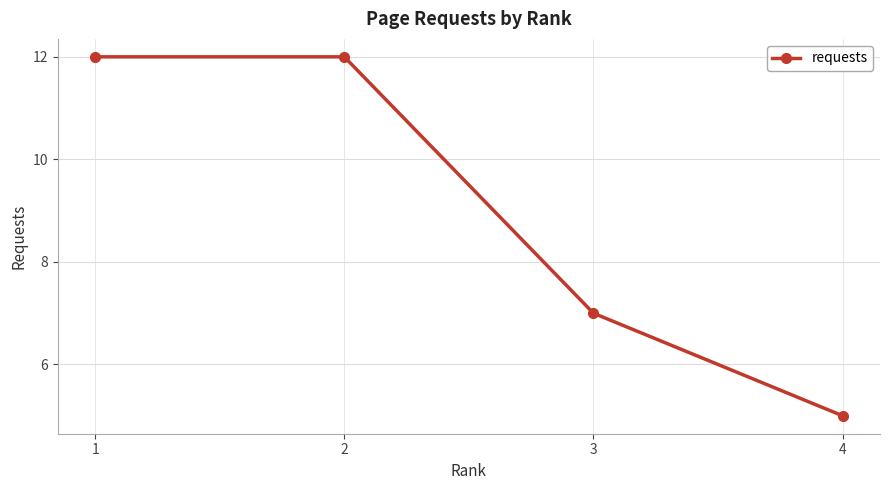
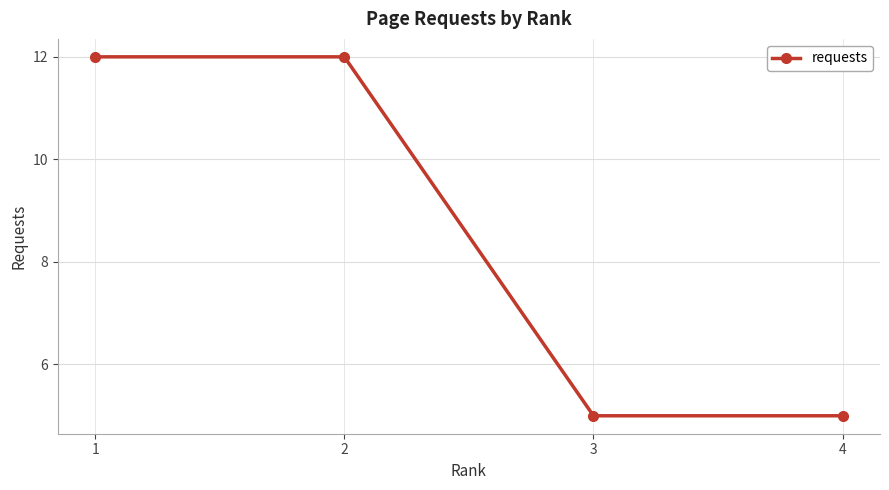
  {
    "1": 12,
    "2": 12,
-   "3": 7,
+   "3": 5,
    "4": 5
  }
